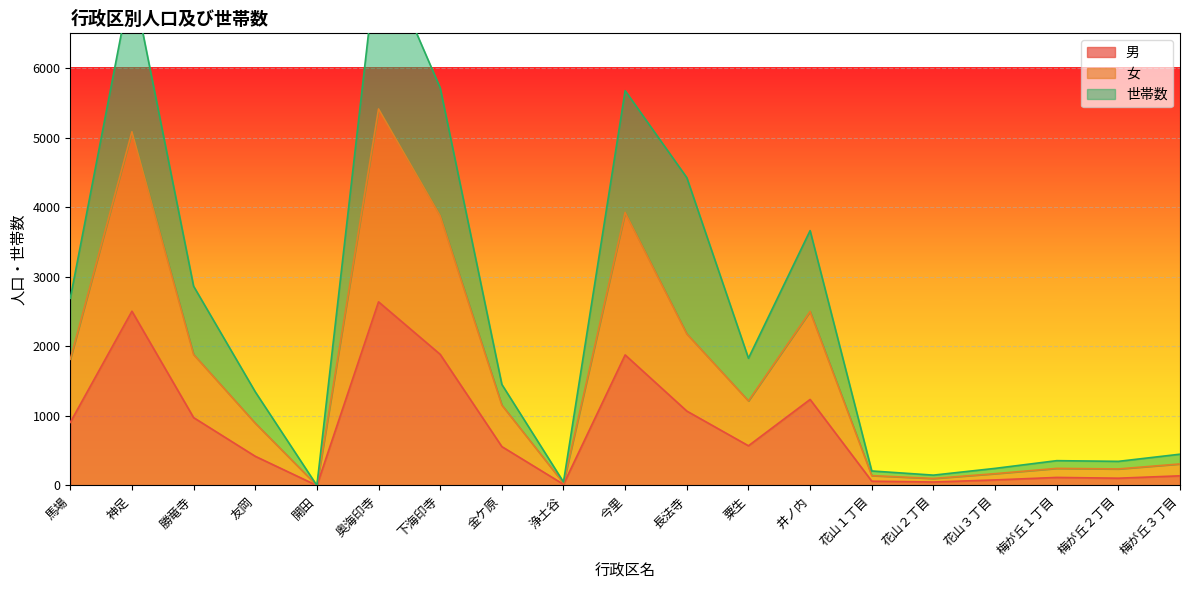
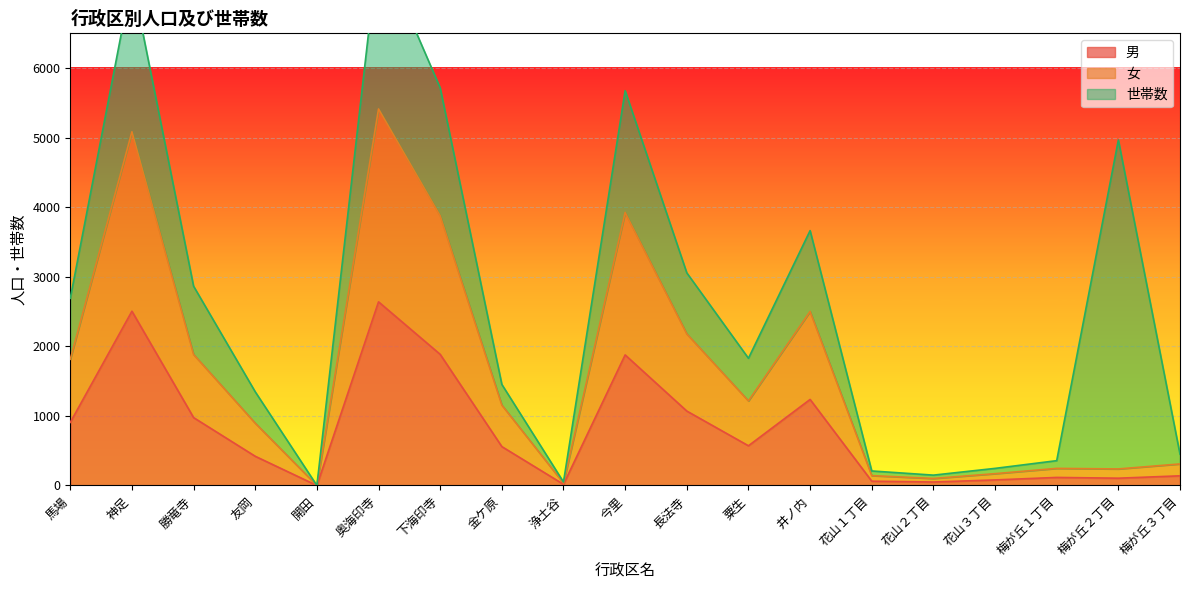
  {
    "世帯数": {
      "馬場": 900,
      "勝竜寺": 1000,
      "友岡": 500,
      "下海印寺": 1800,
      "金ケ原": 300,
      "今里": 1800,
-     "長法寺": 2200,
+     "長法寺": 900,
      "粟生": 600,
      "井ノ内": 1200,
      "花山１丁目": 100,
      "花山２丁目": 0,
      "花山３丁目": 100,
      "梅が丘１丁目": 100,
-     "梅が丘２丁目": 100,
+     "梅が丘２丁目": 4700,
      "梅が丘３丁目": 100
    }
  }
